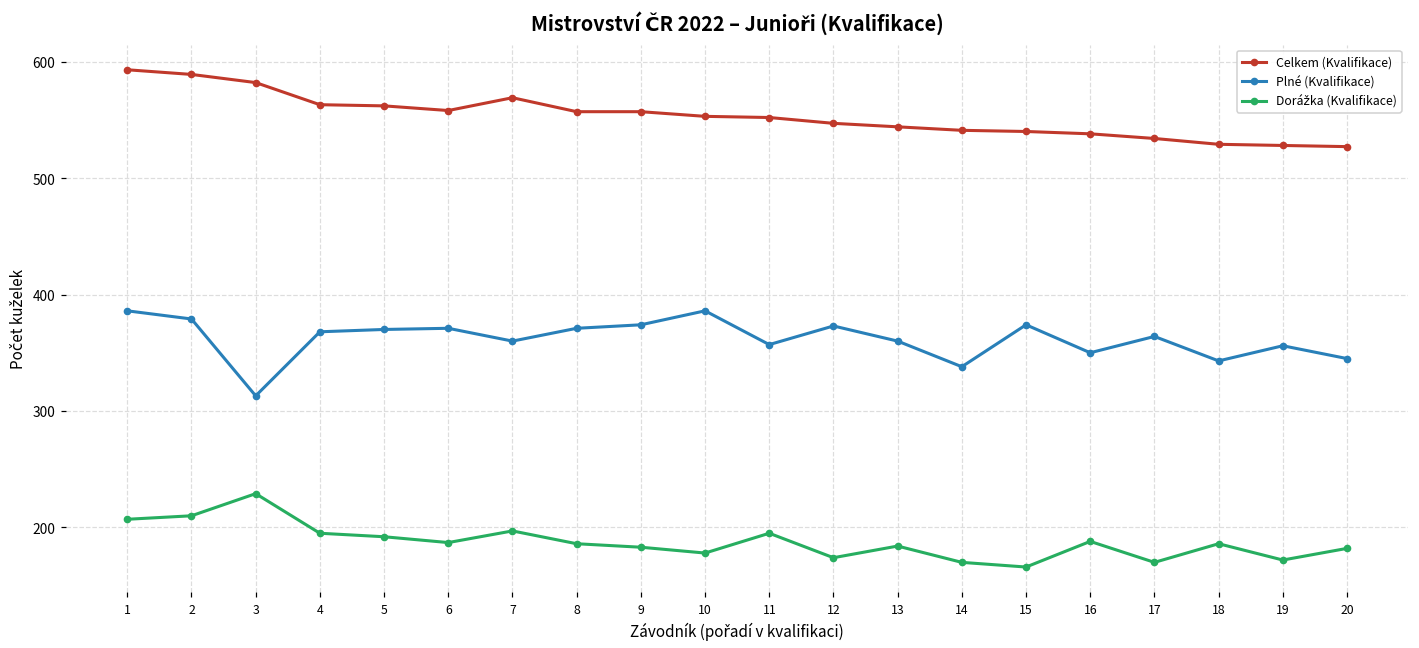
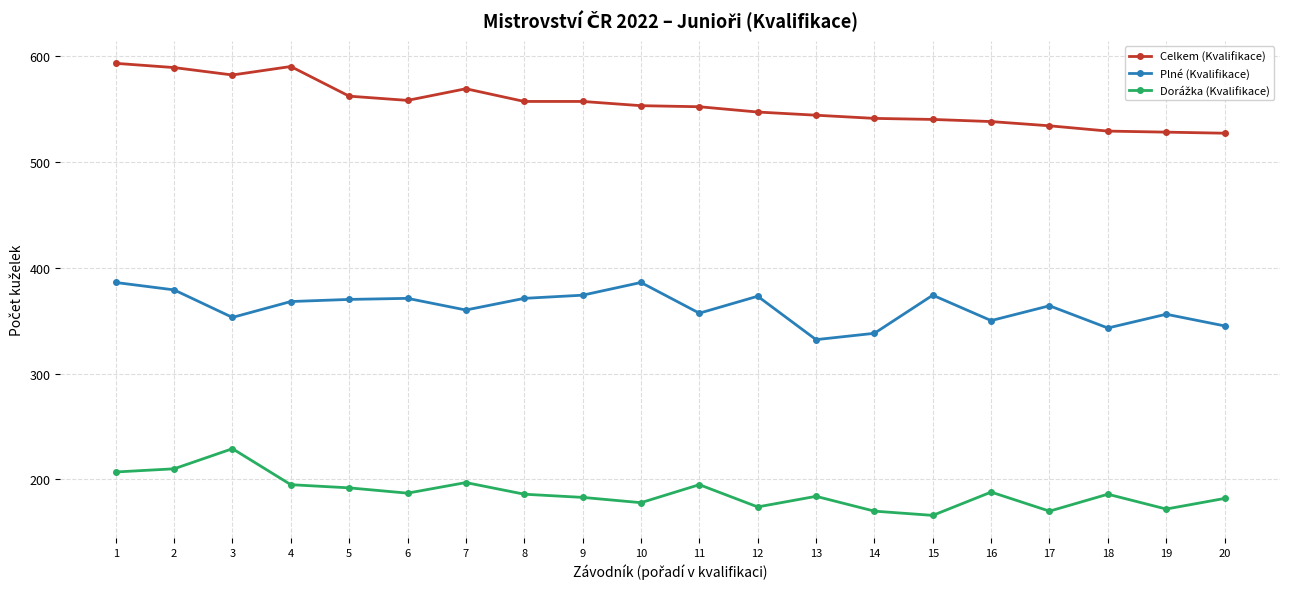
  {
    "Celkem (Kvalifikace)": {
      "1": 593,
      "2": 589,
      "3": 582,
-     "4": 563,
+     "4": 590,
      "5": 562,
      "6": 558,
      "7": 569,
      "8": 557,
      "9": 557,
      "10": 553,
      "11": 552,
      "12": 547,
      "13": 544,
      "14": 541,
      "15": 540,
      "16": 538,
      "17": 534,
      "18": 529,
      "19": 528,
      "20": 527
    },
    "Plné (Kvalifikace)": {
      "1": 386,
      "2": 379,
-     "3": 313,
+     "3": 353,
      "4": 368,
      "5": 370,
      "6": 371,
      "7": 360,
      "8": 371,
      "9": 374,
      "10": 386,
      "11": 357,
      "12": 373,
-     "13": 360,
+     "13": 332,
      "14": 338,
      "15": 374,
      "16": 350,
      "17": 364,
      "18": 343,
      "19": 356,
      "20": 345
    },
    "Dorážka (Kvalifikace)": {
      "1": 207,
      "2": 210,
      "3": 229,
      "4": 195,
      "5": 192,
      "6": 187,
      "7": 197,
      "8": 186,
      "9": 183,
      "10": 178,
      "11": 195,
      "12": 174,
      "13": 184,
      "14": 170,
      "15": 166,
      "16": 188,
      "17": 170,
      "18": 186,
      "19": 172,
      "20": 182
    }
  }
